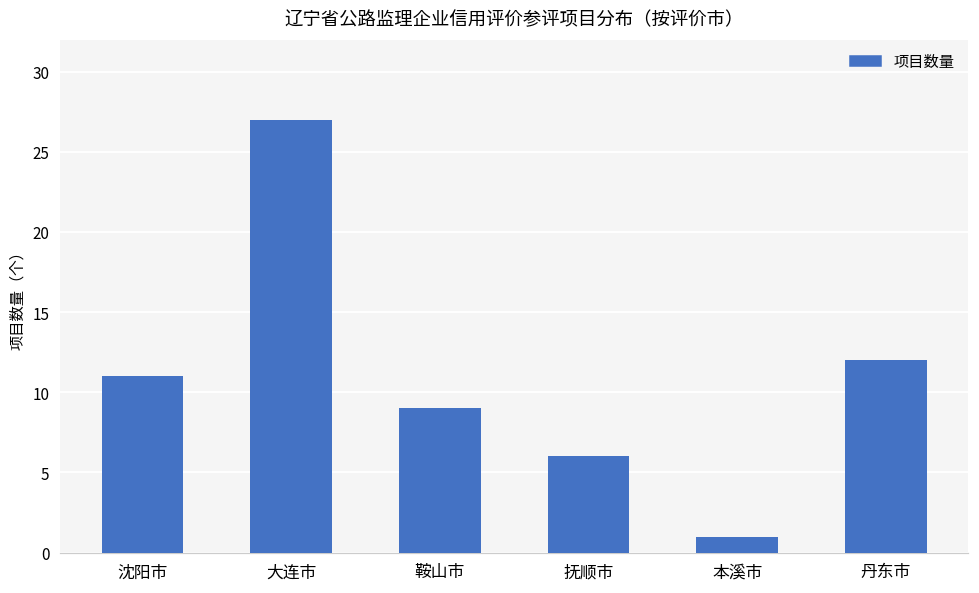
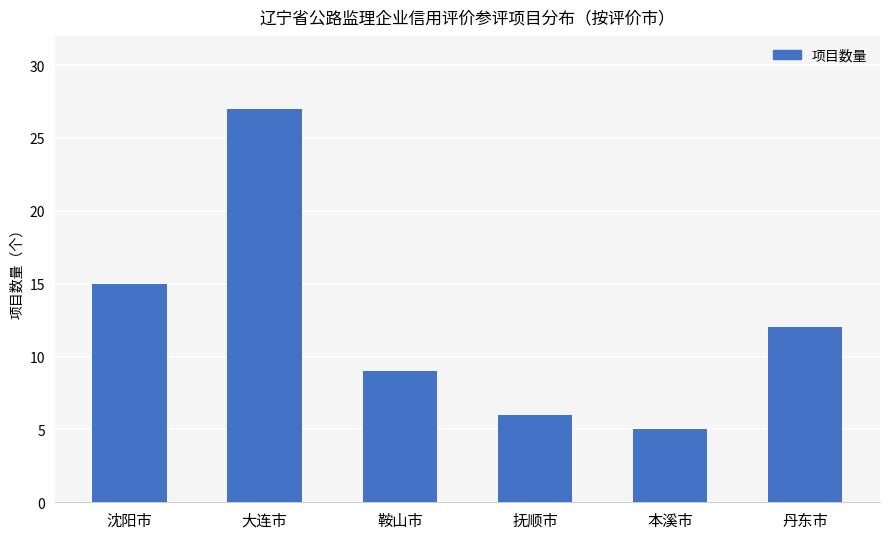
  {
-   "沈阳市": 11,
+   "沈阳市": 15,
    "大连市": 27,
    "鞍山市": 9,
    "抚顺市": 6,
-   "本溪市": 1,
+   "本溪市": 5,
    "丹东市": 12
  }
